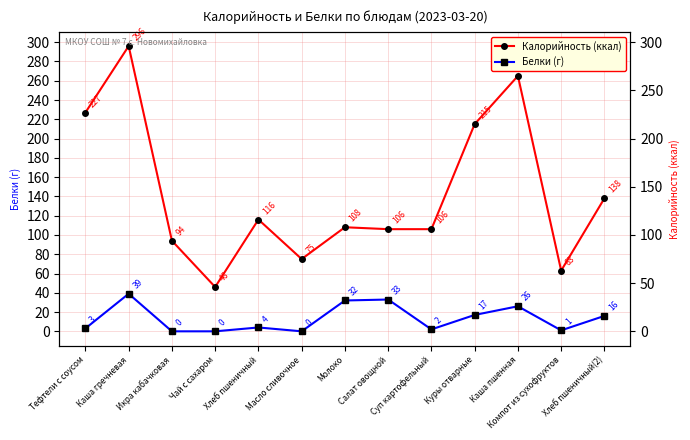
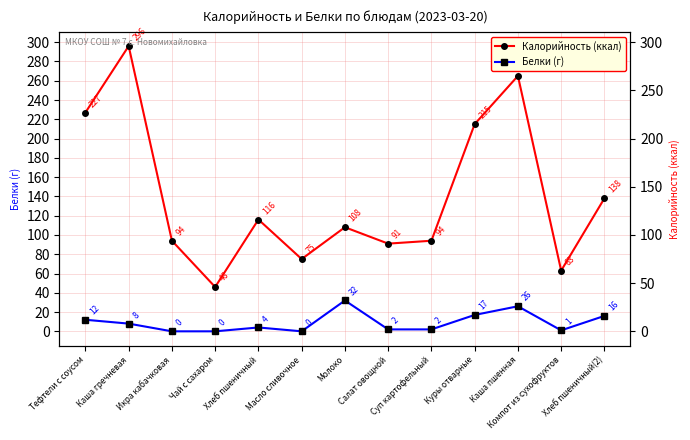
  {
    "Калорийность (ккал)": {
      "Тефтели с соусом": 227,
      "Икра кабачковая": 94,
      "Чай с сахаром": 46,
      "Хлеб пшеничный": 116,
      "Масло сливочное": 75,
      "Молоко": 108,
-     "Салат овощной": 106,
-     "Суп картофельный": 106,
+     "Салат овощной": 91,
+     "Суп картофельный": 94,
      "Куры отварные": 215,
      "Компот из сухофруктов": 63,
      "Хлеб пшеничный(2)": 138
    },
    "Белки (г)": {
-     "Тефтели с соусом": 3,
-     "Каша гречневая": 39,
+     "Тефтели с соусом": 12,
+     "Каша гречневая": 8,
      "Икра кабачковая": 0,
      "Чай с сахаром": 0,
      "Хлеб пшеничный": 4,
      "Масло сливочное": 0,
      "Молоко": 32,
-     "Салат овощной": 33,
+     "Салат овощной": 2,
      "Суп картофельный": 2,
      "Куры отварные": 17,
      "Каша пшенная": 26,
      "Компот из сухофруктов": 1,
      "Хлеб пшеничный(2)": 16
    }
  }
